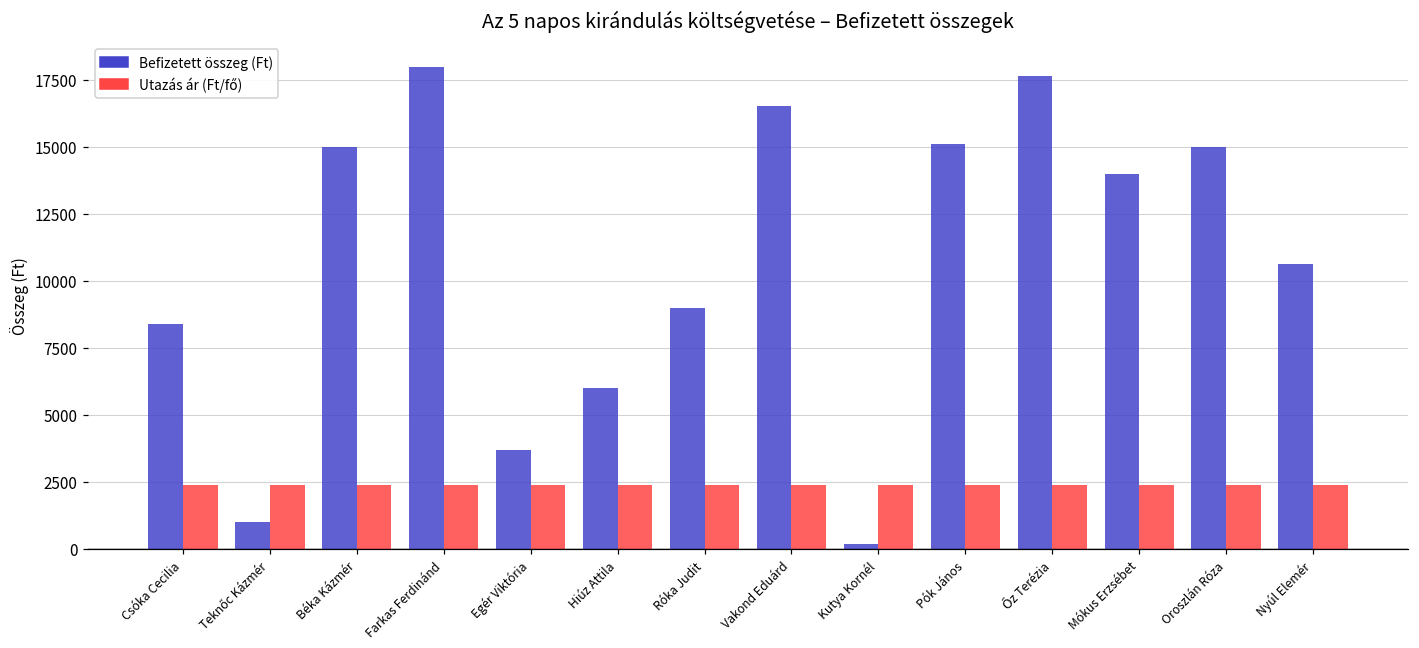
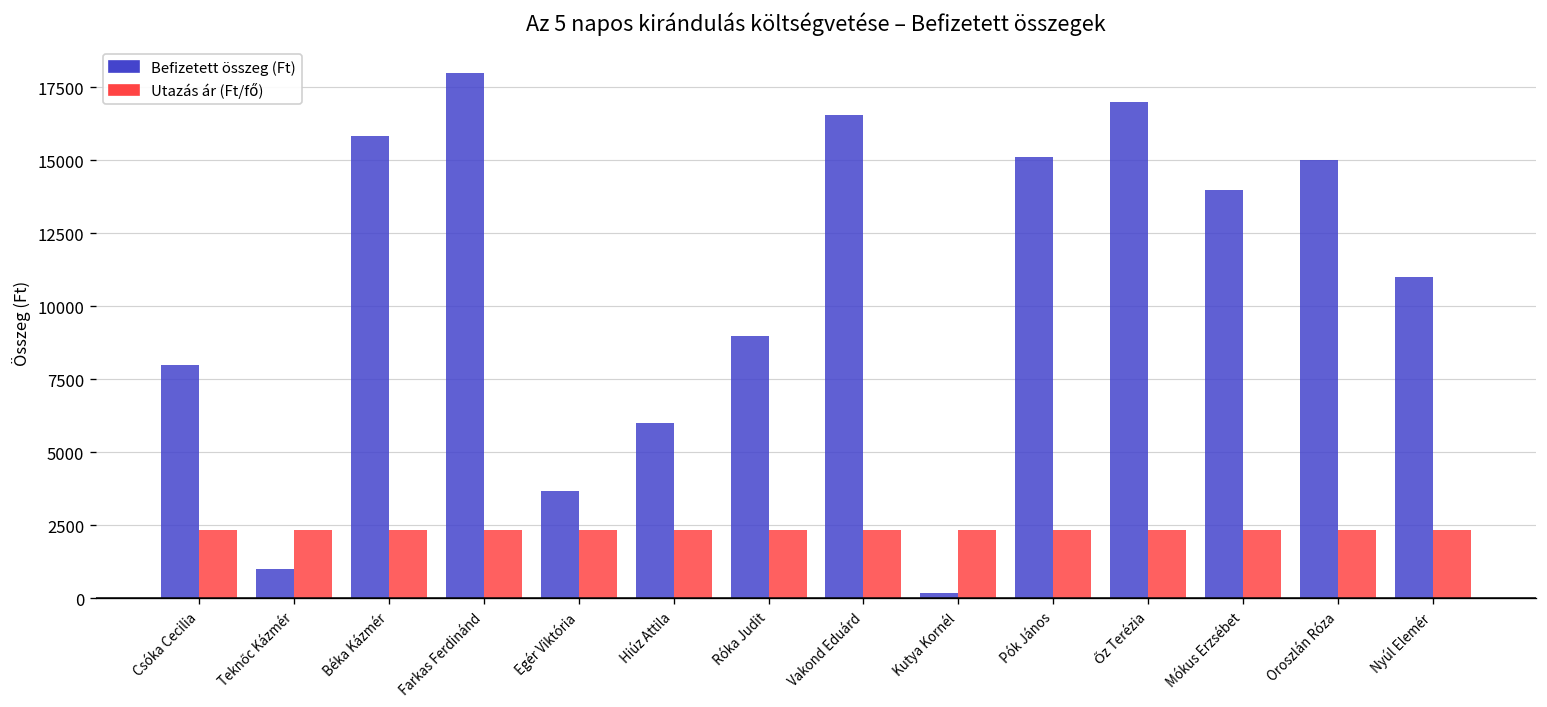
  {
    "Befizetett összeg (Ft)": {
-     "Csóka Cecilia": 8400,
+     "Csóka Cecilia": 8000,
      "Teknőc Kázmér": 1000,
-     "Béka Kázmér": 15000,
+     "Béka Kázmér": 15800,
      "Farkas Ferdinánd": 18000,
      "Egér Viktória": 3700,
      "Hiúz Attila": 6000,
      "Róka Judit": 9000,
      "Vakond Eduárd": 16500,
      "Kutya Kornél": 200,
      "Pók János": 15100,
-     "Őz Terézia": 17600,
+     "Őz Terézia": 17000,
      "Mókus Erzsébet": 14000,
      "Oroszlán Róza": 15000,
-     "Nyúl Elemér": 10600
+     "Nyúl Elemér": 11000
    },
    "Utazás ár (Ft/fő)": {
      "Csóka Cecilia": 2400,
      "Teknőc Kázmér": 2400,
      "Béka Kázmér": 2400,
      "Farkas Ferdinánd": 2400,
      "Egér Viktória": 2400,
      "Hiúz Attila": 2400,
      "Róka Judit": 2400,
      "Vakond Eduárd": 2400,
      "Kutya Kornél": 2400,
      "Pók János": 2400,
      "Őz Terézia": 2400,
      "Mókus Erzsébet": 2400,
      "Oroszlán Róza": 2400,
      "Nyúl Elemér": 2400
    }
  }
